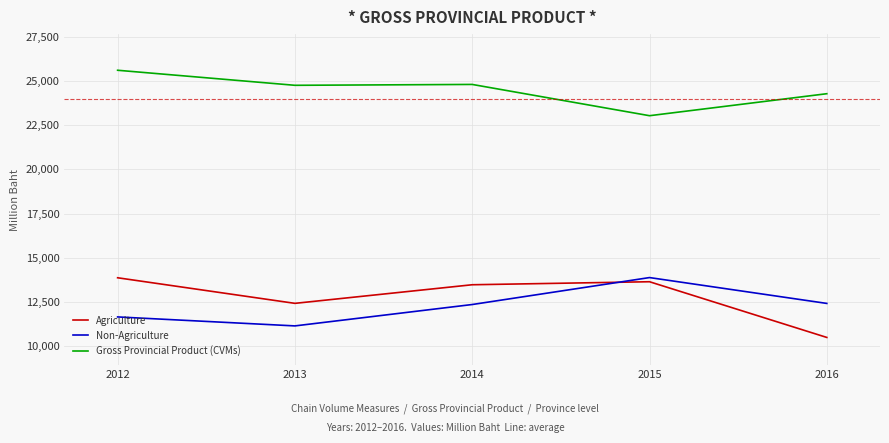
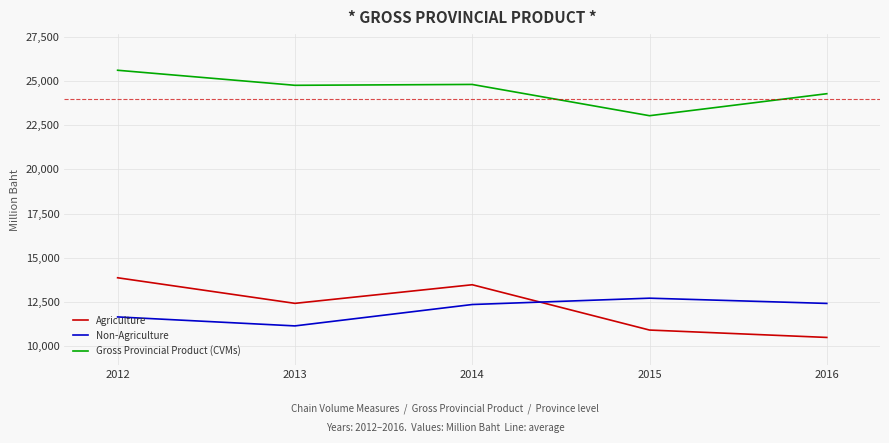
  {
    "Agriculture": {
      "2012": "13,900",
      "2013": "12,400",
      "2014": "13,500",
-     "2015": "13,600",
+     "2015": "10,900",
      "2016": "10,500"
    },
    "Non-Agriculture": {
      "2012": "11,600",
      "2013": "11,100",
      "2014": "12,300",
-     "2015": "13,900",
+     "2015": "12,700",
      "2016": "12,400"
    },
    "Gross Provincial Product (CVMs)": {
      "2012": "25,600",
      "2013": "24,800",
      "2014": "24,800",
      "2015": "23,000",
      "2016": "24,300"
    }
  }
